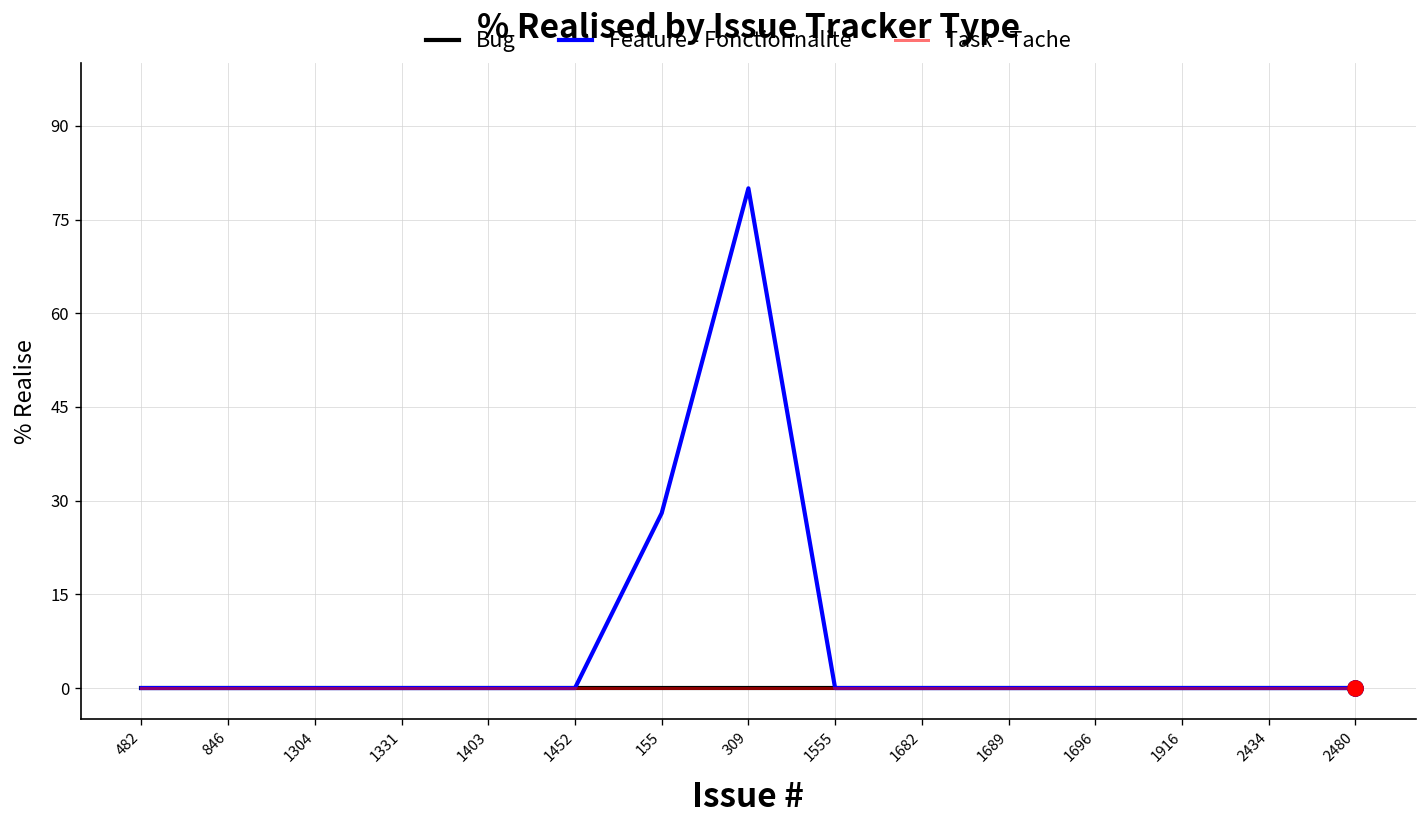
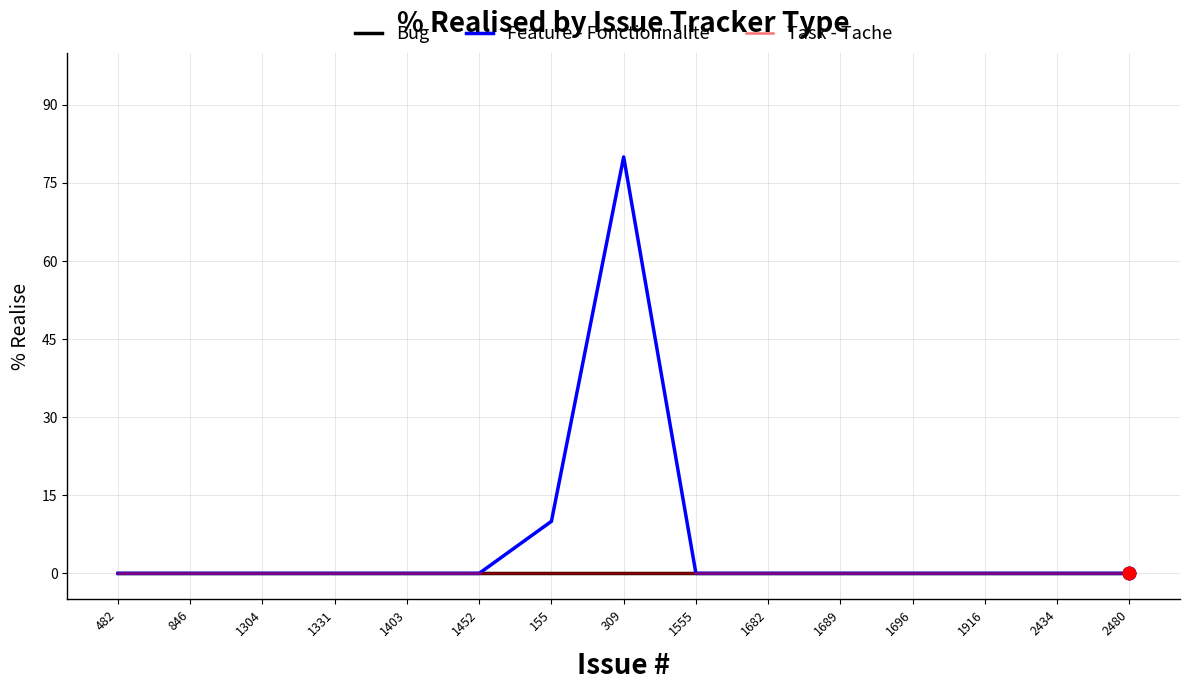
  {
    "Task - Tache": {
      "155": 0,
      "309": 0
    },
    "Feature - Fonctionnalite": {
-     "155": 28,
+     "155": 10,
      "309": 80
    }
  }
